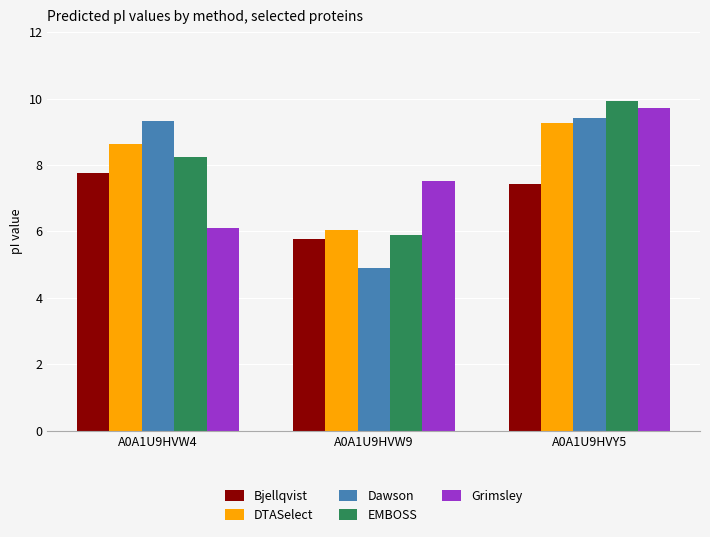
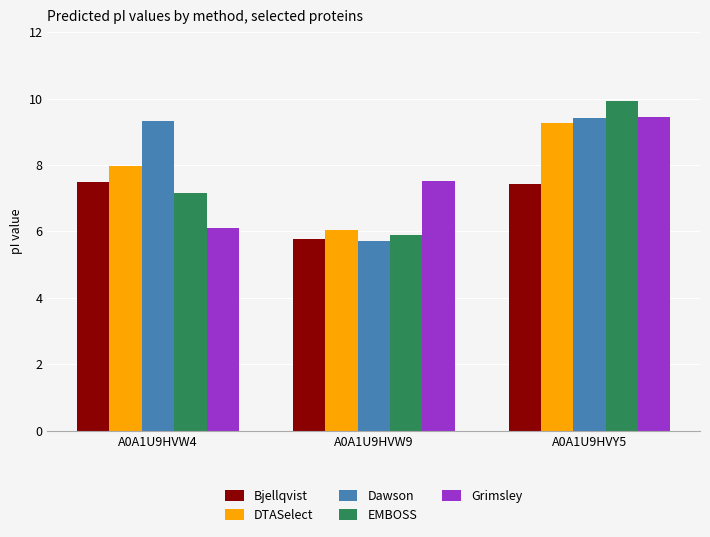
  {
    "Bjellqvist": {
-     "A0A1U9HVW4": 7.7,
+     "A0A1U9HVW4": 7.5,
      "A0A1U9HVW9": 5.8,
      "A0A1U9HVY5": 7.4
    },
    "DTASelect": {
-     "A0A1U9HVW4": 8.6,
+     "A0A1U9HVW4": 8.0,
      "A0A1U9HVW9": 6.0,
      "A0A1U9HVY5": 9.3
    },
    "Dawson": {
      "A0A1U9HVW4": 9.3,
-     "A0A1U9HVW9": 4.9,
+     "A0A1U9HVW9": 5.7,
      "A0A1U9HVY5": 9.4
    },
    "EMBOSS": {
-     "A0A1U9HVW4": 8.2,
+     "A0A1U9HVW4": 7.2,
      "A0A1U9HVW9": 5.9,
      "A0A1U9HVY5": 9.9
    },
    "Grimsley": {
      "A0A1U9HVW4": 6.1,
      "A0A1U9HVW9": 7.5,
-     "A0A1U9HVY5": 9.7
+     "A0A1U9HVY5": 9.4
    }
  }
